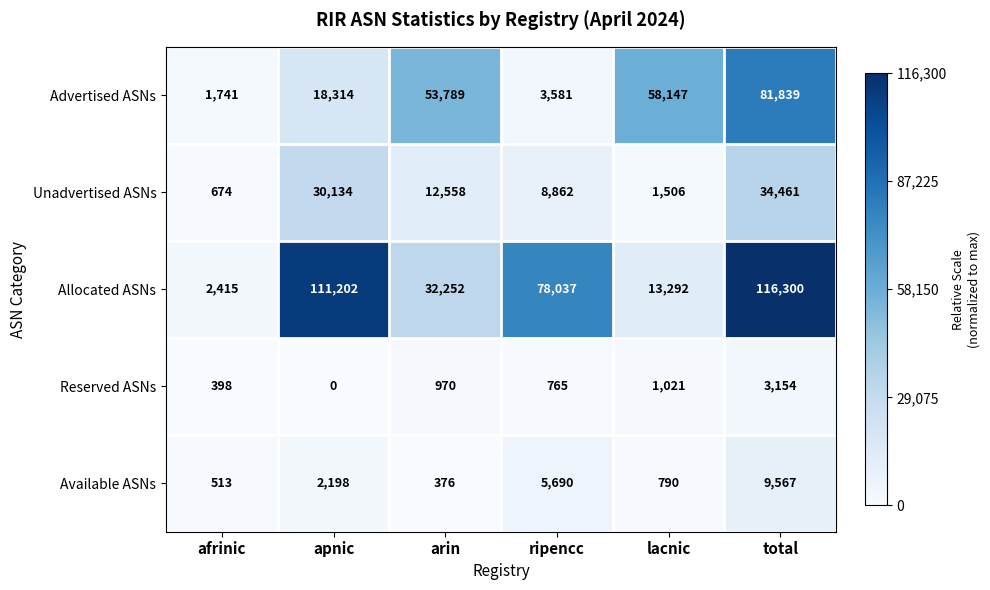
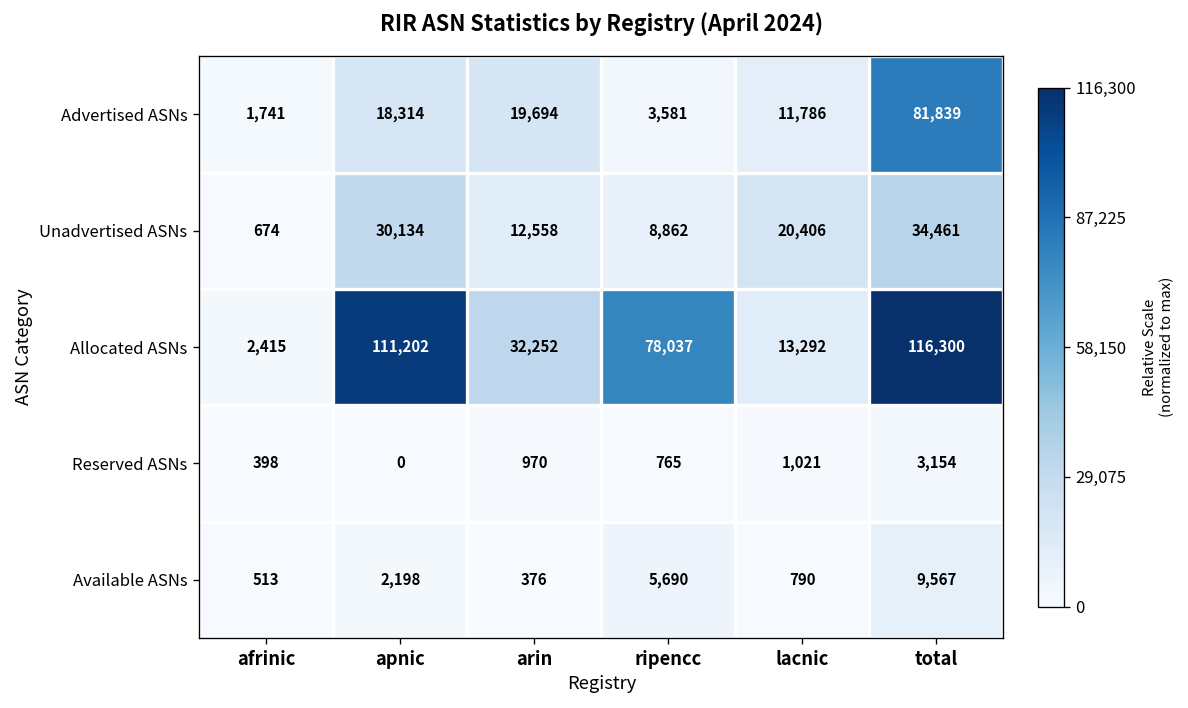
  {
    "Advertised ASNs": {
      "afrinic": "1,741",
      "apnic": "18,314",
-     "arin": "53,789",
+     "arin": "19,694",
      "ripencc": "3,581",
-     "lacnic": "58,147",
+     "lacnic": "11,786",
      "total": "81,839"
    },
    "Unadvertised ASNs": {
      "afrinic": "674",
      "apnic": "30,134",
      "arin": "12,558",
      "ripencc": "8,862",
-     "lacnic": "1,506",
+     "lacnic": "20,406",
      "total": "34,461"
    },
    "Allocated ASNs": {
      "afrinic": "2,415",
      "apnic": "111,202",
      "arin": "32,252",
      "ripencc": "78,037",
      "lacnic": "13,292",
      "total": "116,300"
    },
    "Reserved ASNs": {
      "afrinic": "398",
      "apnic": "0",
      "arin": "970",
      "ripencc": "765",
      "lacnic": "1,021",
      "total": "3,154"
    },
    "Available ASNs": {
      "afrinic": "513",
      "apnic": "2,198",
      "arin": "376",
      "ripencc": "5,690",
      "lacnic": "790",
      "total": "9,567"
    }
  }
